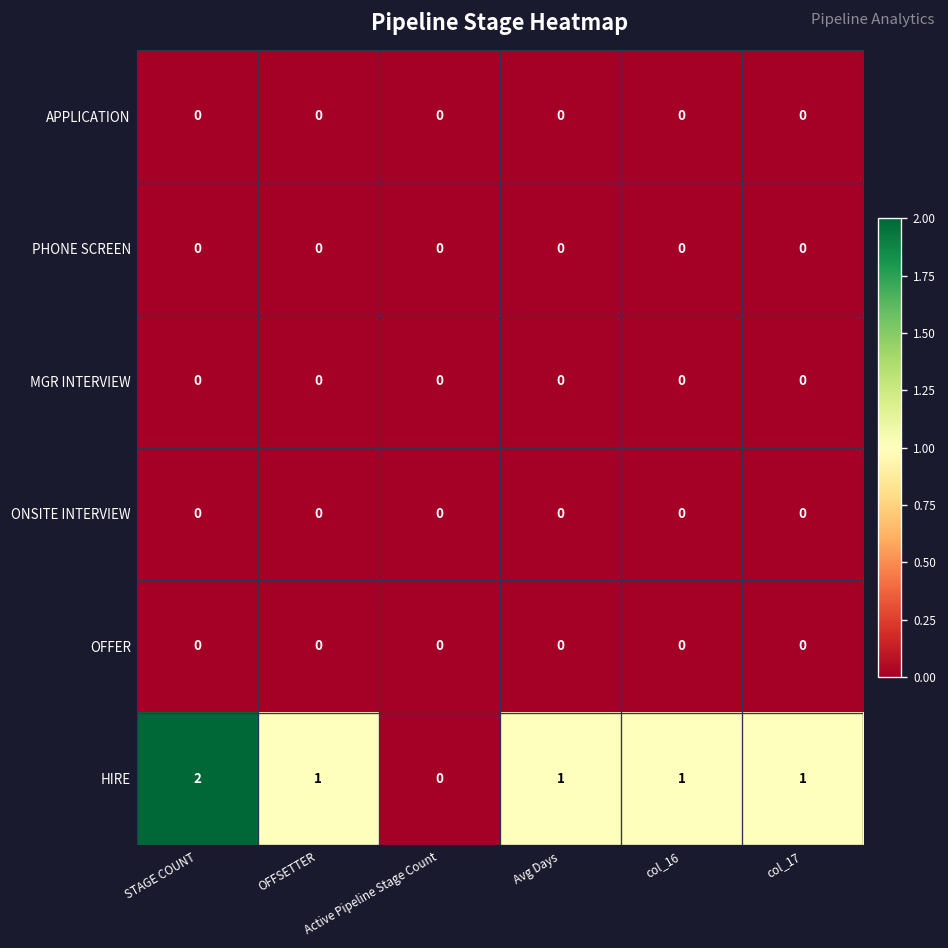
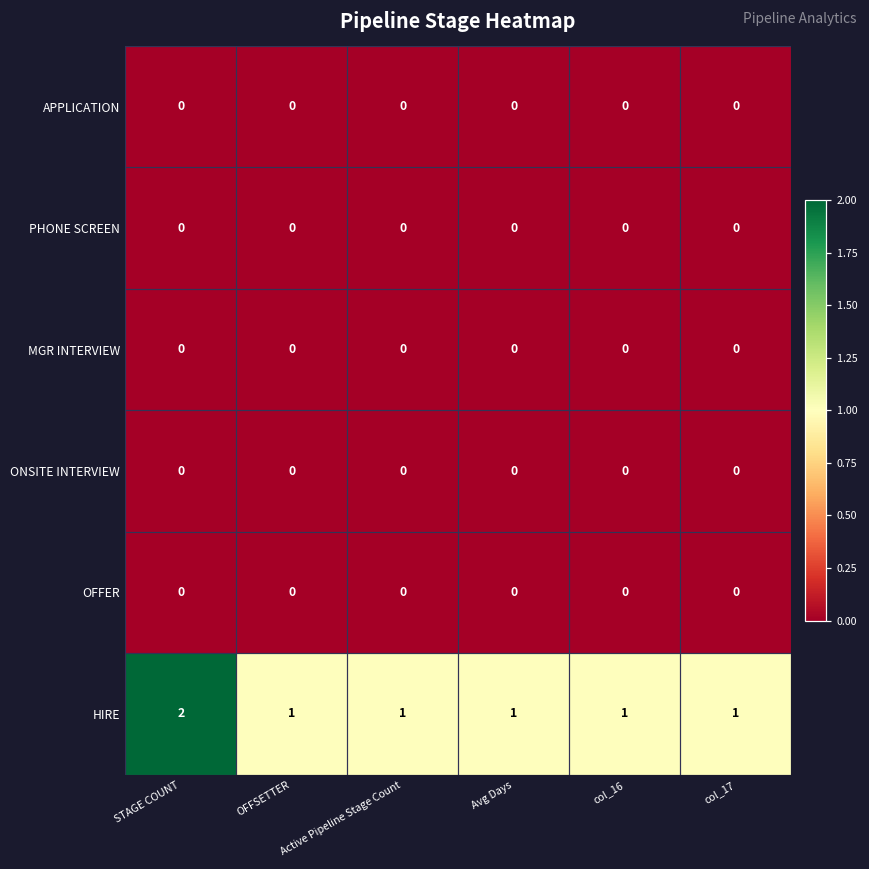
  {
    "APPLICATION": {
      "STAGE COUNT": 0,
      "OFFSETTER": 0,
      "Active Pipeline Stage Count": 0,
      "Avg Days": 0,
      "col_16": 0,
      "col_17": 0
    },
    "PHONE SCREEN": {
      "STAGE COUNT": 0,
      "OFFSETTER": 0,
      "Active Pipeline Stage Count": 0,
      "Avg Days": 0,
      "col_16": 0,
      "col_17": 0
    },
    "MGR INTERVIEW": {
      "STAGE COUNT": 0,
      "OFFSETTER": 0,
      "Active Pipeline Stage Count": 0,
      "Avg Days": 0,
      "col_16": 0,
      "col_17": 0
    },
    "ONSITE INTERVIEW": {
      "STAGE COUNT": 0,
      "OFFSETTER": 0,
      "Active Pipeline Stage Count": 0,
      "Avg Days": 0,
      "col_16": 0,
      "col_17": 0
    },
    "OFFER": {
      "STAGE COUNT": 0,
      "OFFSETTER": 0,
      "Active Pipeline Stage Count": 0,
      "Avg Days": 0,
      "col_16": 0,
      "col_17": 0
    },
    "HIRE": {
      "STAGE COUNT": 2,
      "OFFSETTER": 1,
-     "Active Pipeline Stage Count": 0,
+     "Active Pipeline Stage Count": 1,
      "Avg Days": 1,
      "col_16": 1,
      "col_17": 1
    }
  }
